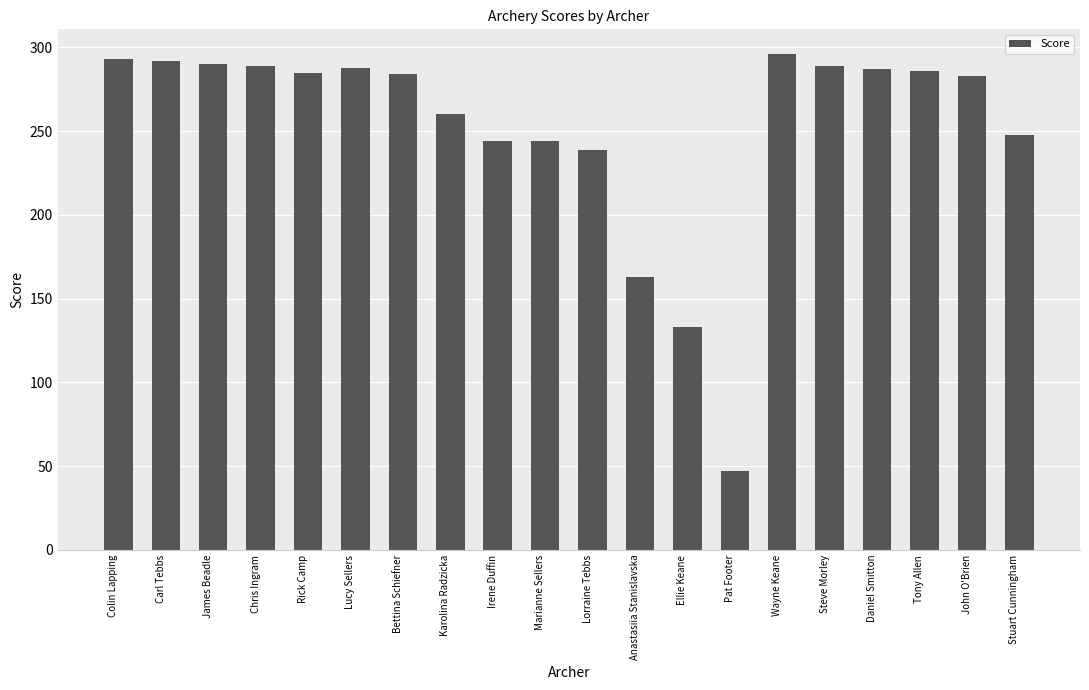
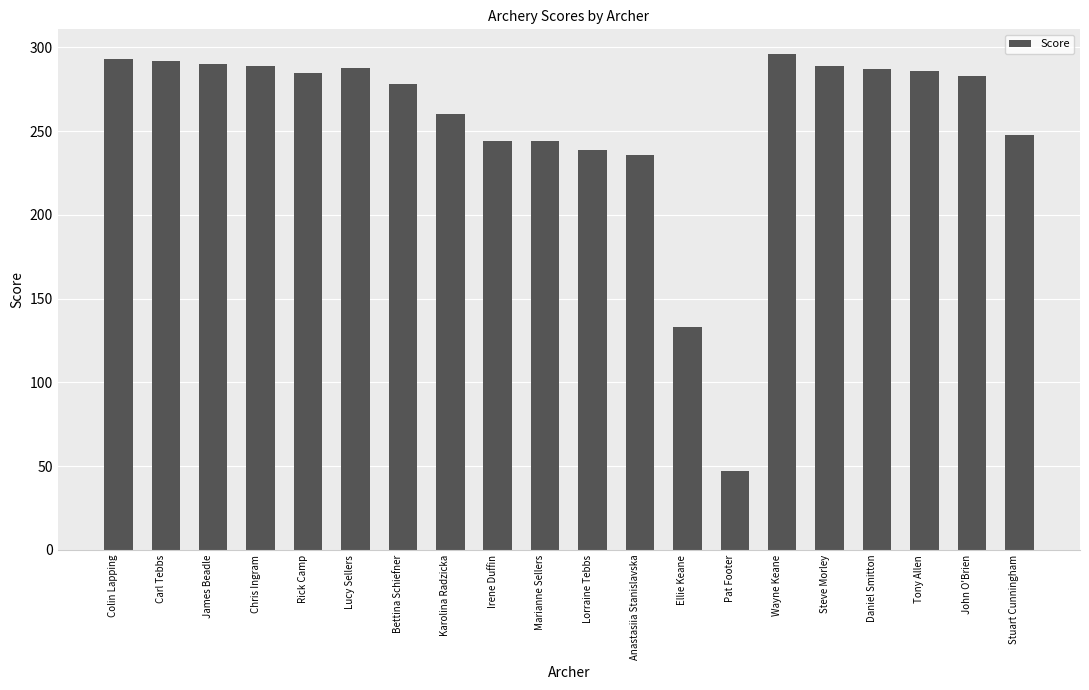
  {
    "Colin Lapping": 293,
    "Carl Tebbs": 292,
    "James Beadle": 290,
    "Chris Ingram": 289,
    "Rick Camp": 285,
    "Lucy Sellers": 288,
-   "Bettina Schiefner": 284,
+   "Bettina Schiefner": 278,
    "Karolina Radzicka": 260,
    "Irene Duffin": 244,
    "Marianne Sellers": 244,
    "Lorraine Tebbs": 239,
-   "Anastasiia Stanislavska": 163,
+   "Anastasiia Stanislavska": 236,
    "Ellie Keane": 133,
    "Pat Footer": 47,
    "Wayne Keane": 296,
    "Steve Morley": 289,
    "Daniel Smitton": 287,
    "Tony Allen": 286,
    "John O'Brien": 283,
    "Stuart Cunningham": 248
  }
